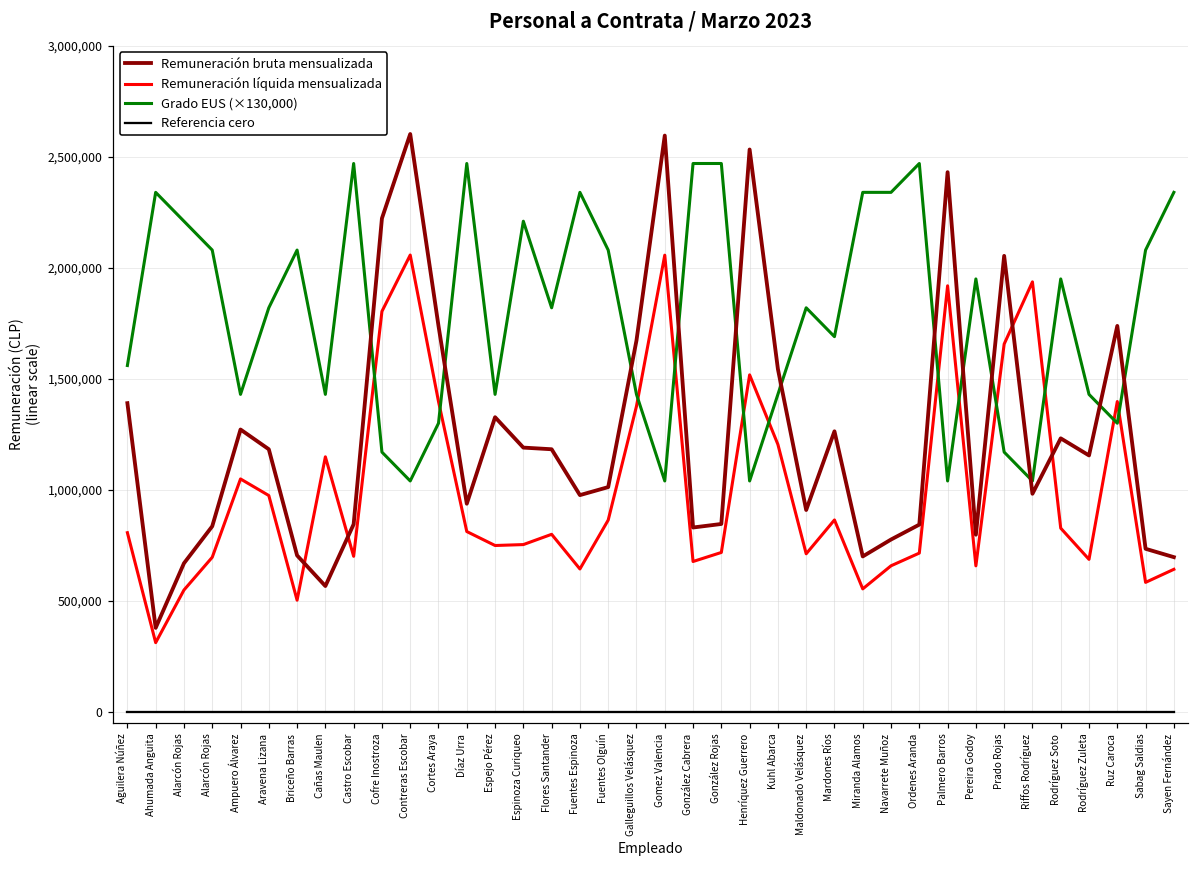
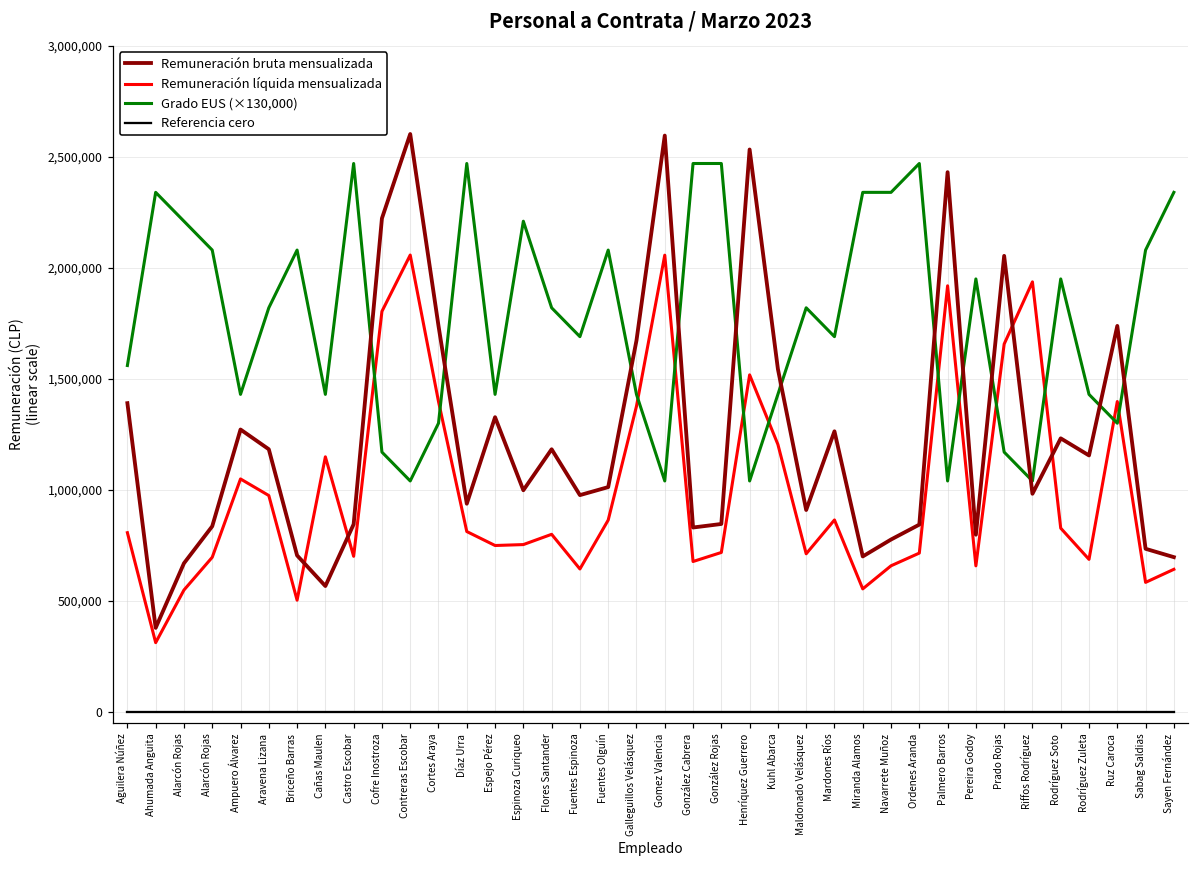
  {
    "Remuneración bruta mensualizada": {
-     "Espinoza Curiqueo": "1,190,000"
+     "Espinoza Curiqueo": "1,000,000"
    },
    "Remuneración líquida mensualizada": {
      "Aguilera Núñez": "810,000",
      "Ahumada Anguita": "310,000",
      "Ampuero Álvarez": "1,050,000",
      "Aravena Lizana": "970,000",
      "Briceño Barras": "500,000",
      "Cañas Maulen": "1,150,000",
      "Castro Escobar": "700,000",
      "Cofre Inostroza": "1,800,000",
      "Contreras Escobar": "2,060,000",
      "Cortes Araya": "1,400,000",
      "Díaz Urra": "810,000",
      "Espejo Pérez": "750,000",
      "Espinoza Curiqueo": "750,000",
      "Flores Santander": "800,000",
      "Fuentes Espinoza": "640,000",
      "Fuentes Olguín": "860,000",
      "Galleguillos Velásquez": "1,380,000",
      "Gomez Valencia": "2,060,000",
      "González Cabrera": "680,000",
      "González Rojas": "720,000",
      "Henríquez Guerrero": "1,520,000",
      "Kuhl Abarca": "1,200,000",
      "Maldonado Velásquez": "710,000",
      "Mardones Ríos": "860,000",
      "Miranda Alamos": "550,000",
      "Navarrete Muñoz": "660,000",
      "Ordenes Aranda": "720,000",
      "Palmero Barros": "1,920,000",
      "Pereira Godoy": "660,000",
      "Prado Rojas": "1,660,000",
      "Riffos Rodríguez": "1,940,000",
      "Rodríguez Soto": "830,000",
      "Rodríguez Zuleta": "690,000",
      "Ruz Caroca": "1,400,000",
      "Sabag Saldias": "580,000",
      "Sayen Fernández": "640,000"
    },
    "Grado EUS (×130,000)": {
      "Aguilera Núñez": "1,560,000",
      "Ahumada Anguita": "2,340,000",
      "Ampuero Álvarez": "1,430,000",
      "Aravena Lizana": "1,820,000",
      "Briceño Barras": "2,080,000",
      "Cañas Maulen": "1,430,000",
      "Castro Escobar": "2,470,000",
      "Cofre Inostroza": "1,170,000",
      "Contreras Escobar": "1,040,000",
      "Cortes Araya": "1,300,000",
      "Díaz Urra": "2,470,000",
      "Espejo Pérez": "1,430,000",
      "Espinoza Curiqueo": "2,210,000",
      "Flores Santander": "1,820,000",
-     "Fuentes Espinoza": "2,340,000",
+     "Fuentes Espinoza": "1,690,000",
      "Fuentes Olguín": "2,080,000",
      "Galleguillos Velásquez": "1,430,000",
      "Gomez Valencia": "1,040,000",
      "González Cabrera": "2,470,000",
      "González Rojas": "2,470,000",
      "Henríquez Guerrero": "1,040,000",
      "Kuhl Abarca": "1,430,000",
      "Maldonado Velásquez": "1,820,000",
      "Mardones Ríos": "1,690,000",
      "Miranda Alamos": "2,340,000",
      "Navarrete Muñoz": "2,340,000",
      "Ordenes Aranda": "2,470,000",
      "Palmero Barros": "1,040,000",
      "Pereira Godoy": "1,950,000",
      "Prado Rojas": "1,170,000",
      "Riffos Rodríguez": "1,040,000",
      "Rodríguez Soto": "1,950,000",
      "Rodríguez Zuleta": "1,430,000",
      "Ruz Caroca": "1,300,000",
      "Sabag Saldias": "2,080,000",
      "Sayen Fernández": "2,340,000"
    }
  }
